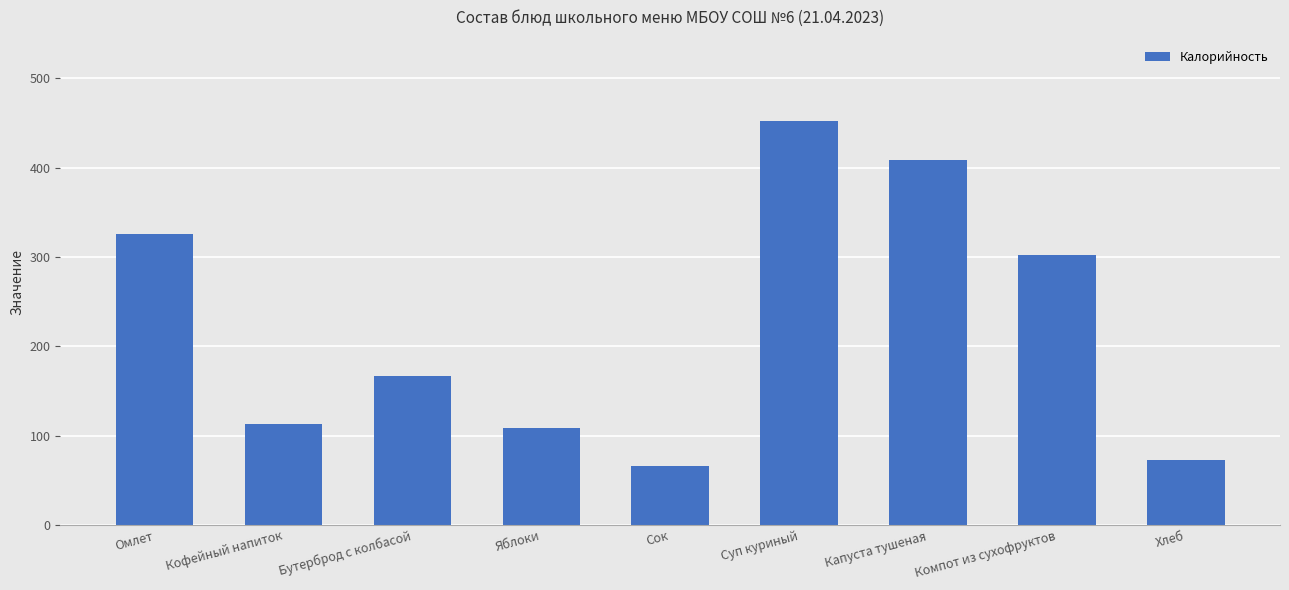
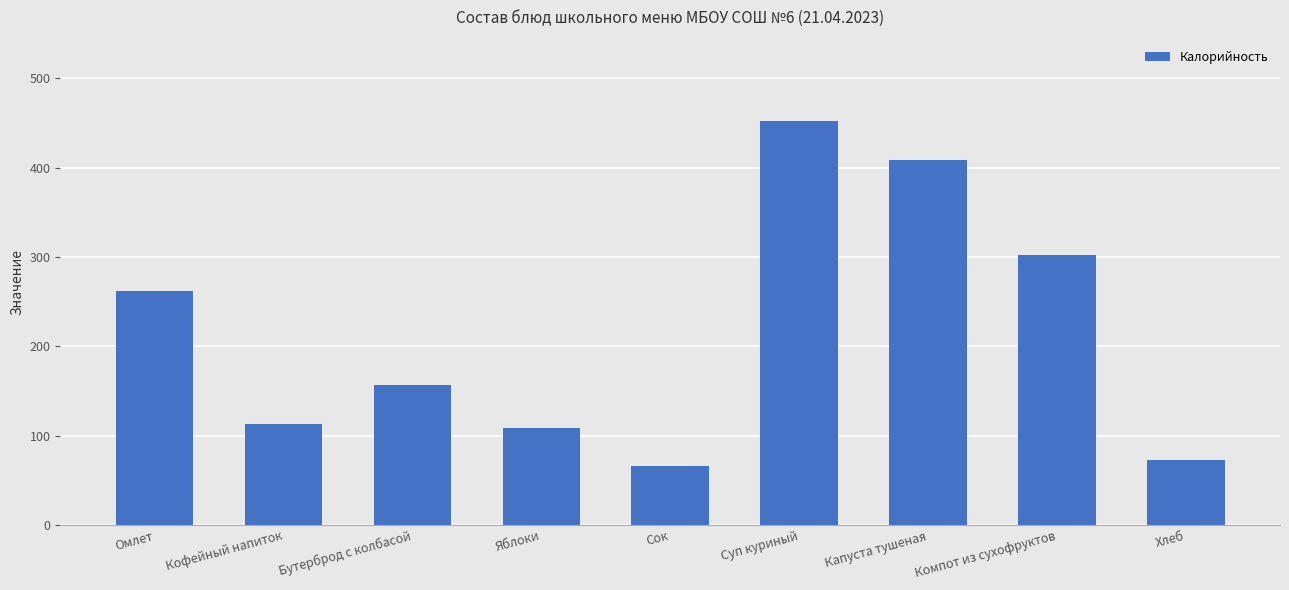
  {
-   "Омлет": 330,
+   "Омлет": 260,
    "Кофейный напиток": 110,
-   "Бутерброд с колбасой": 170,
+   "Бутерброд с колбасой": 160,
    "Яблоки": 110,
    "Сок": 70,
    "Суп куриный": 450,
    "Капуста тушеная": 410,
    "Компот из сухофруктов": 300,
    "Хлеб": 70
  }
